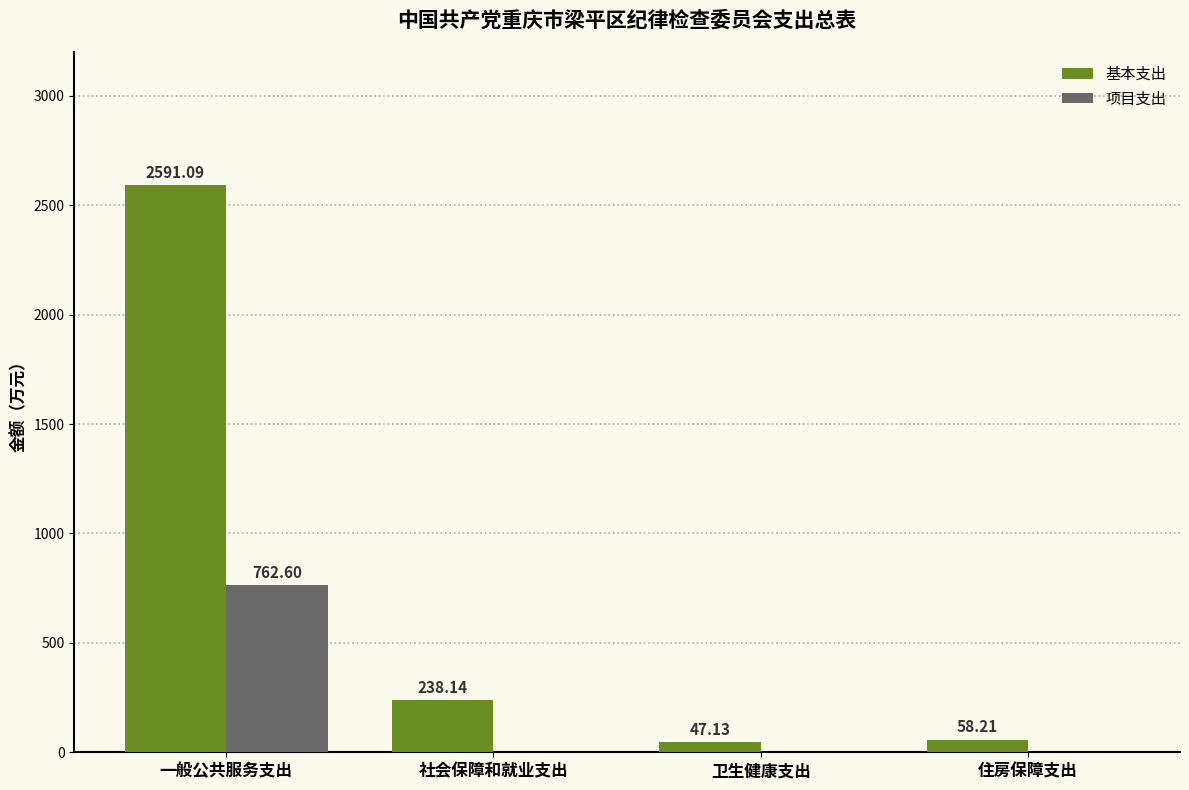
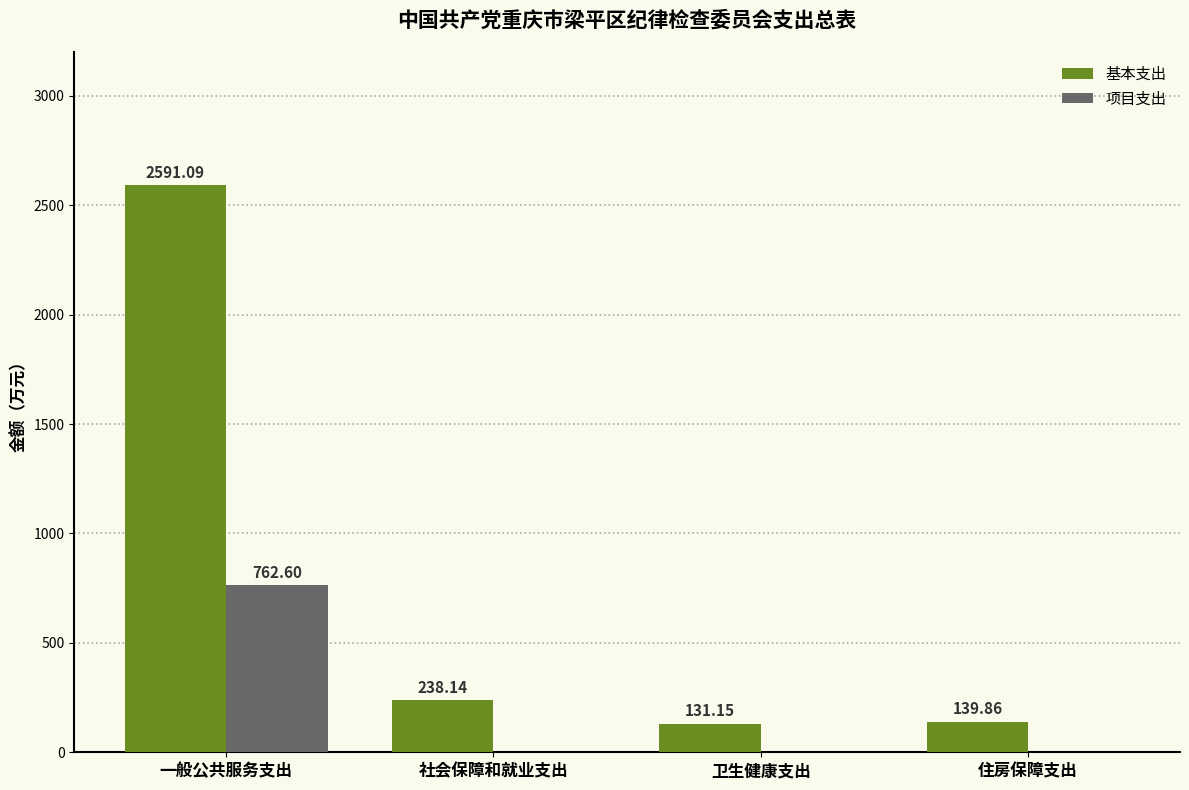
  {
    "基本支出": {
      "一般公共服务支出": 2591.09,
      "社会保障和就业支出": 238.14,
-     "卫生健康支出": 47.13,
-     "住房保障支出": 58.21
+     "卫生健康支出": 131.15,
+     "住房保障支出": 139.86
    },
    "项目支出": {
      "一般公共服务支出": 762.60
    }
  }
